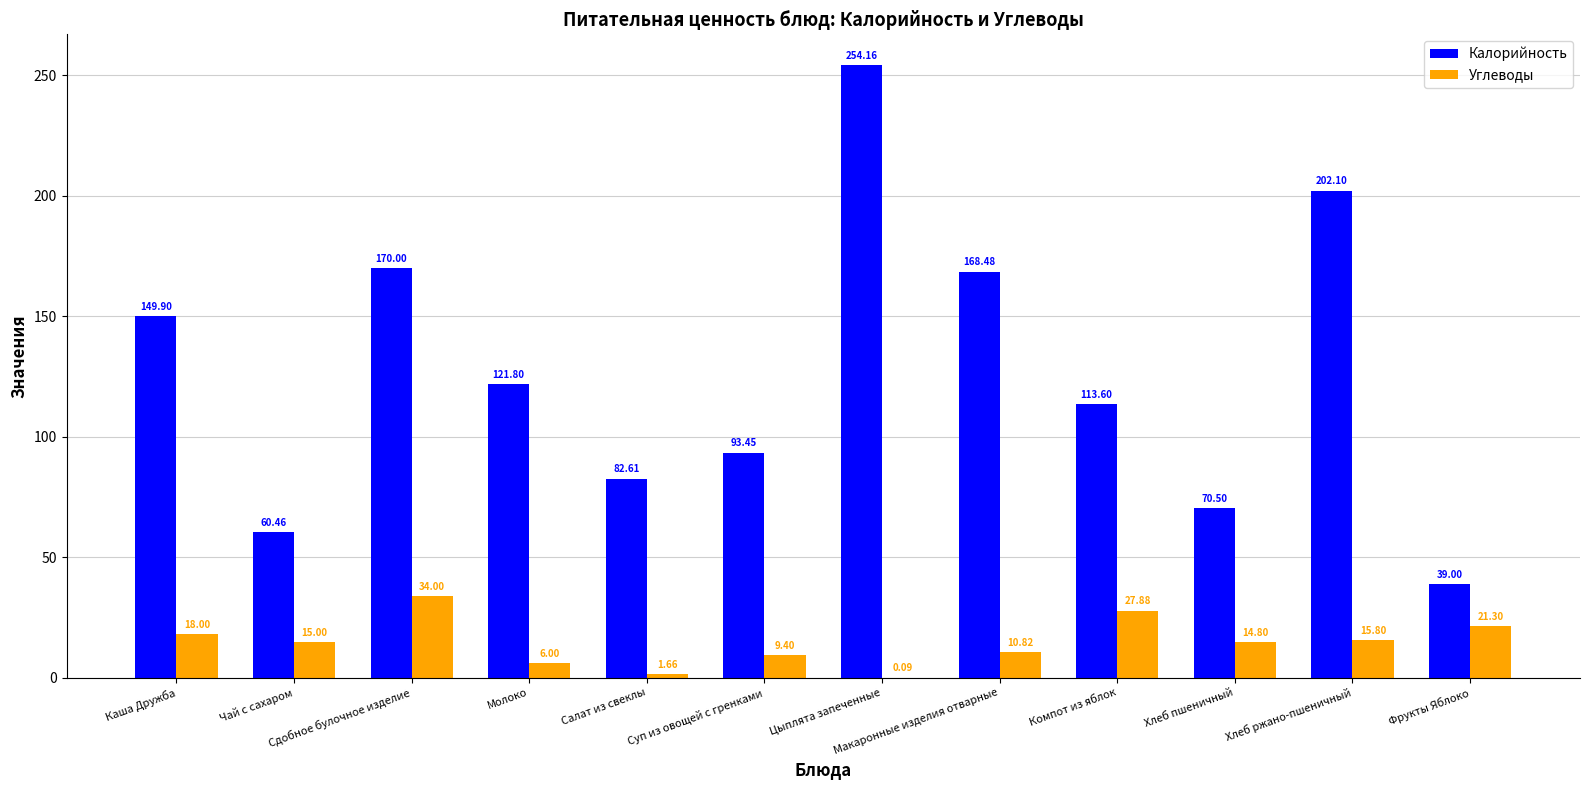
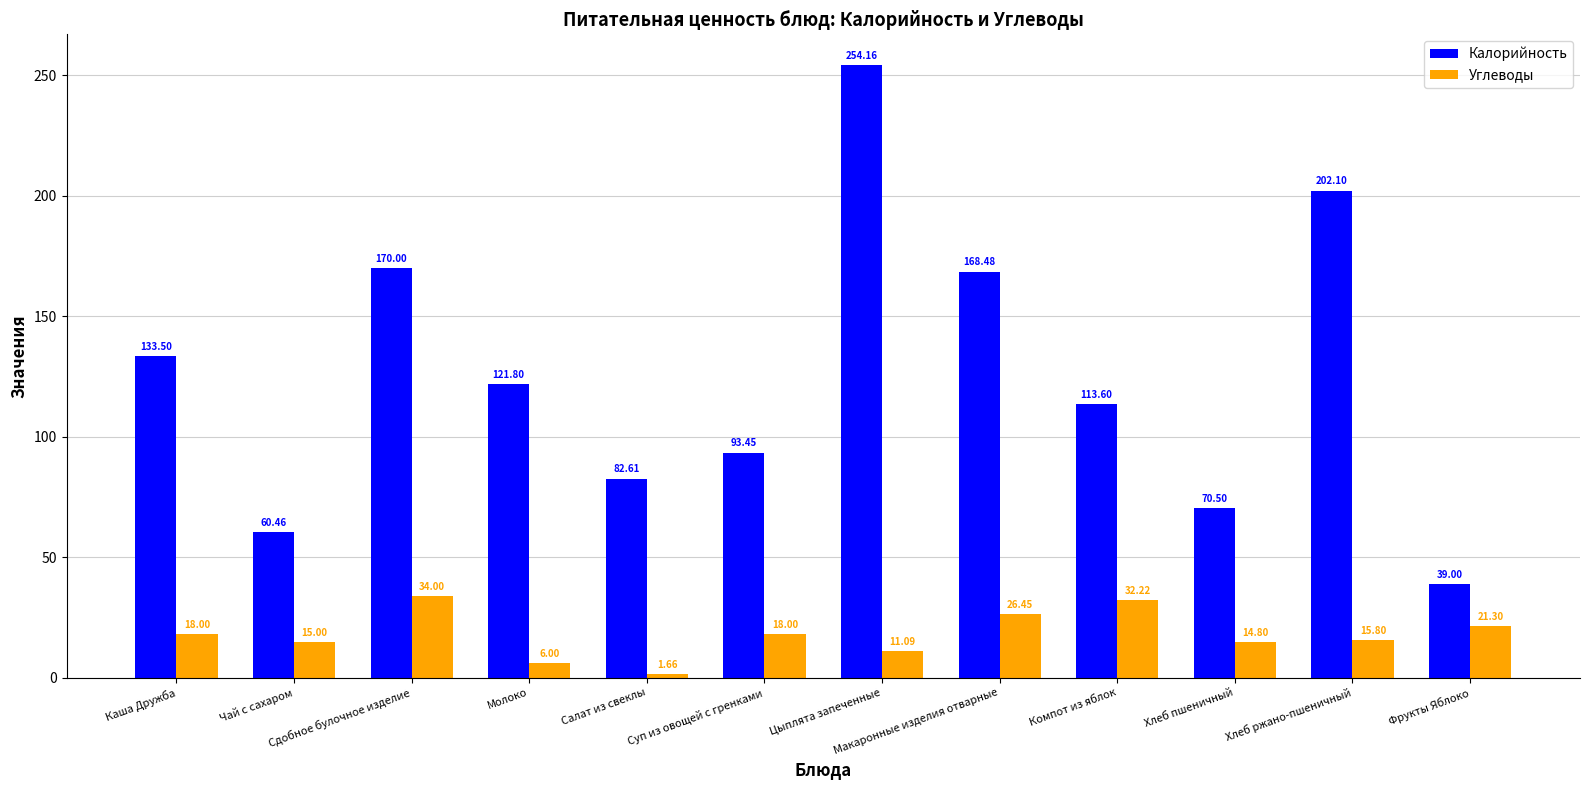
  {
    "Калорийность": {
-     "Каша Дружба": 149.90,
+     "Каша Дружба": 133.50,
      "Чай с сахаром": 60.46,
      "Сдобное булочное изделие": 170.00,
      "Молоко": 121.80,
      "Салат из свеклы": 82.61,
      "Суп из овощей с гренками": 93.45,
      "Цыплята запеченные": 254.16,
      "Макаронные изделия отварные": 168.48,
      "Компот из яблок": 113.60,
      "Хлеб пшеничный": 70.50,
      "Хлеб ржано-пшеничный": 202.10,
      "Фрукты Яблоко": 39.00
    },
    "Углеводы": {
      "Каша Дружба": 18.00,
      "Чай с сахаром": 15.00,
      "Сдобное булочное изделие": 34.00,
      "Молоко": 6.00,
      "Салат из свеклы": 1.66,
-     "Суп из овощей с гренками": 9.40,
-     "Цыплята запеченные": 0.09,
-     "Макаронные изделия отварные": 10.82,
-     "Компот из яблок": 27.88,
+     "Суп из овощей с гренками": 18.00,
+     "Цыплята запеченные": 11.09,
+     "Макаронные изделия отварные": 26.45,
+     "Компот из яблок": 32.22,
      "Хлеб пшеничный": 14.80,
      "Хлеб ржано-пшеничный": 15.80,
      "Фрукты Яблоко": 21.30
    }
  }
